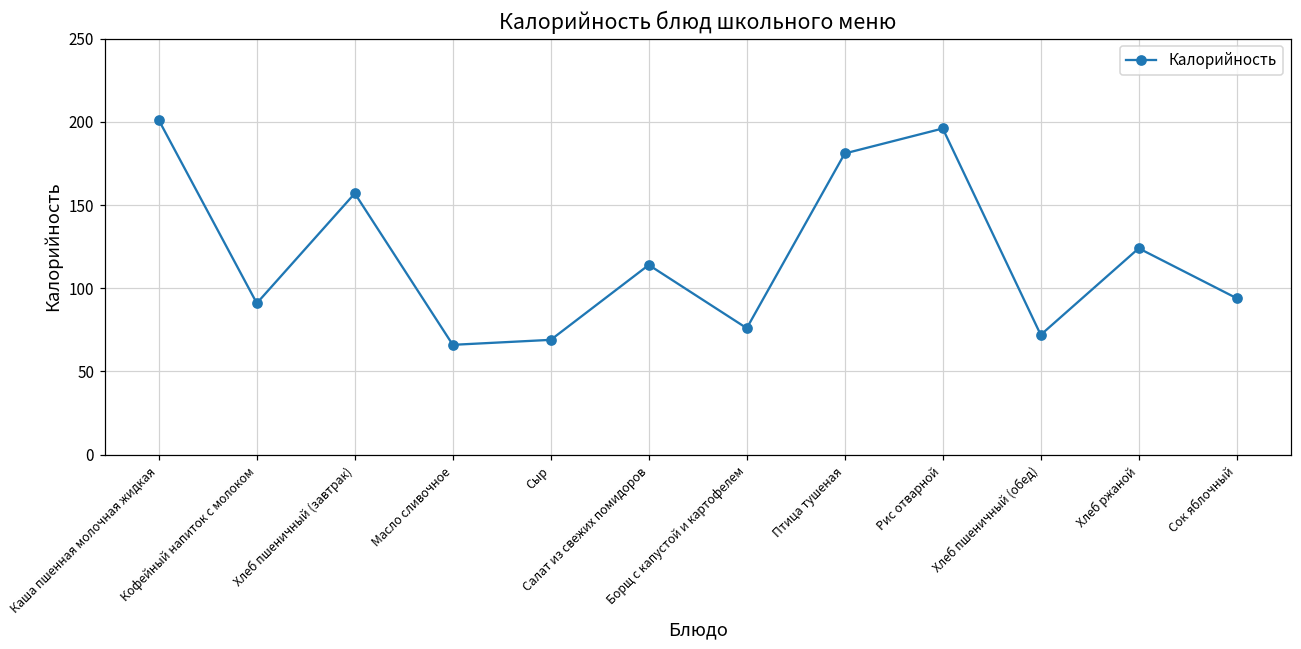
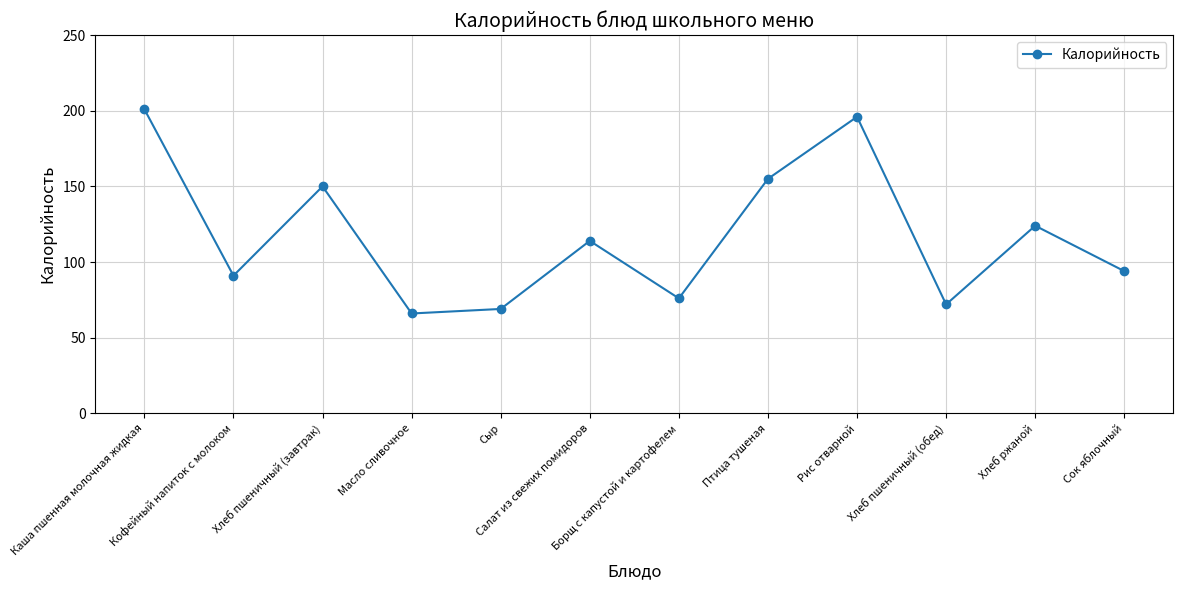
  {
    "Каша пшенная молочная жидкая": 201,
    "Кофейный напиток с молоком": 91,
-   "Хлеб пшеничный (завтрак)": 157,
+   "Хлеб пшеничный (завтрак)": 150,
    "Масло сливочное": 66,
    "Сыр": 69,
    "Салат из свежих помидоров": 114,
    "Борщ с капустой и картофелем": 76,
-   "Птица тушеная": 181,
+   "Птица тушеная": 155,
    "Рис отварной": 196,
    "Хлеб пшеничный (обед)": 72,
    "Хлеб ржаной": 124,
    "Сок яблочный": 94
  }
